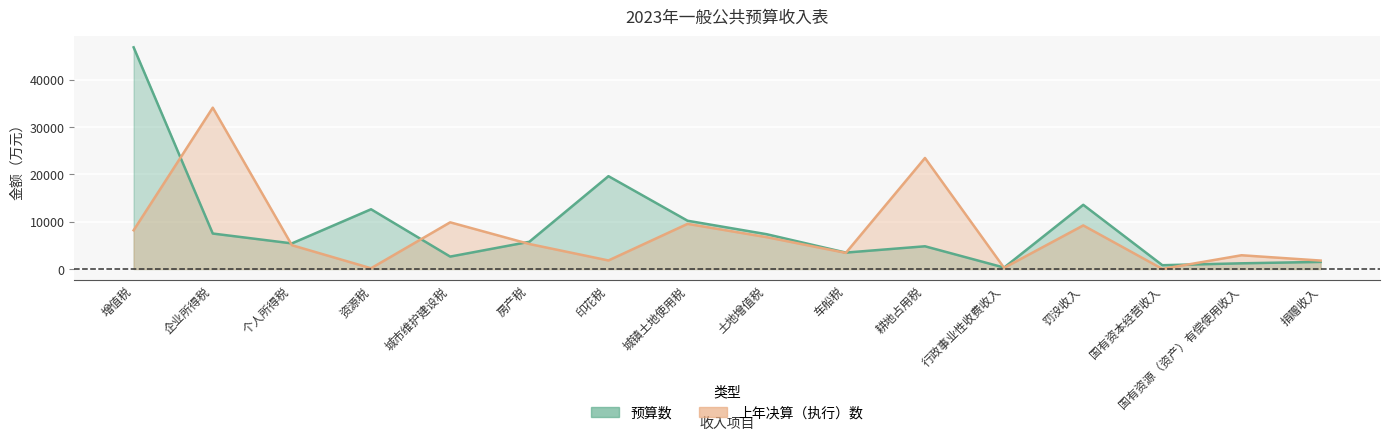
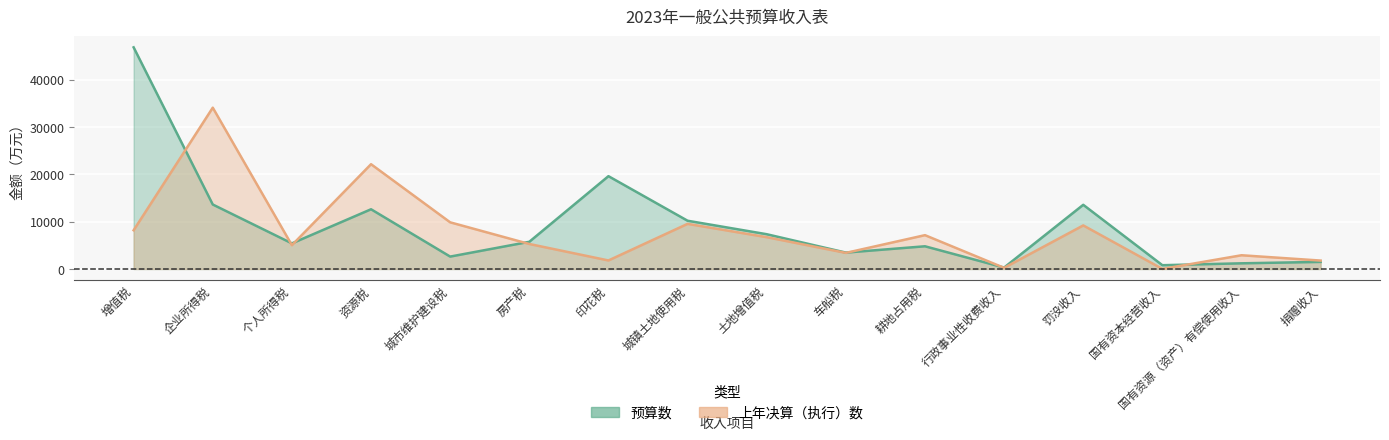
  {
    "预算数": {
      "增值税": 47000,
-     "企业所得税": 7000,
+     "企业所得税": 14000,
      "资源税": 13000,
      "城市维护建设税": 3000,
      "印花税": 20000,
      "城镇土地使用税": 10000,
      "土地增值税": 7000,
      "耕地占用税": 5000,
      "罚没收入": 14000,
      "国有资本经营收入": 1000,
      "国有资源（资产）有偿使用收入": 1000
    },
    "上年决算（执行）数": {
      "增值税": 8000,
      "企业所得税": 34000,
-     "资源税": 0,
+     "资源税": 22000,
      "城市维护建设税": 10000,
      "印花税": 2000,
      "城镇土地使用税": 10000,
      "土地增值税": 7000,
-     "耕地占用税": 23000,
+     "耕地占用税": 7000,
      "罚没收入": 9000,
      "国有资本经营收入": 0,
      "国有资源（资产）有偿使用收入": 3000
    }
  }
